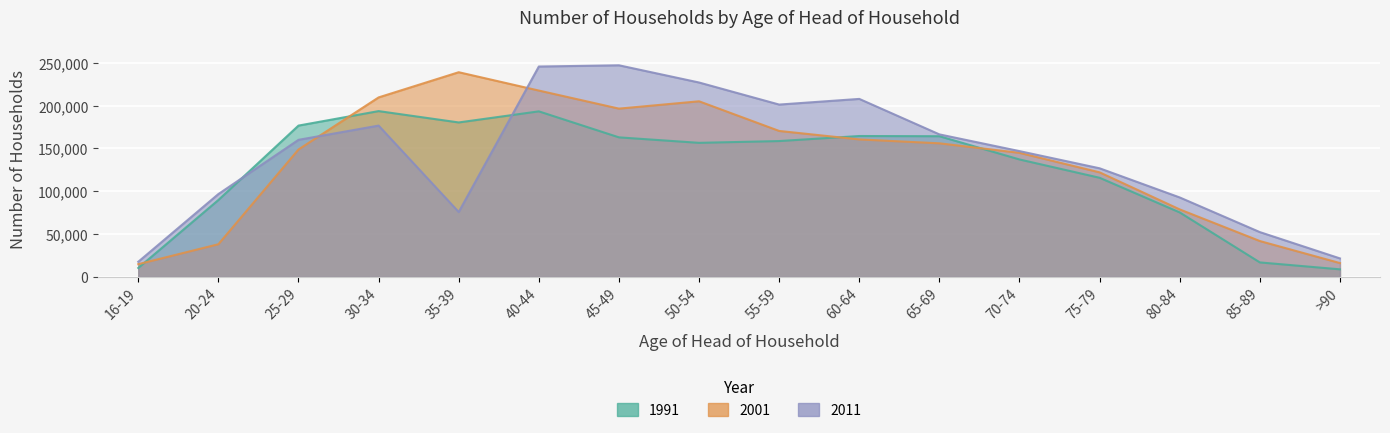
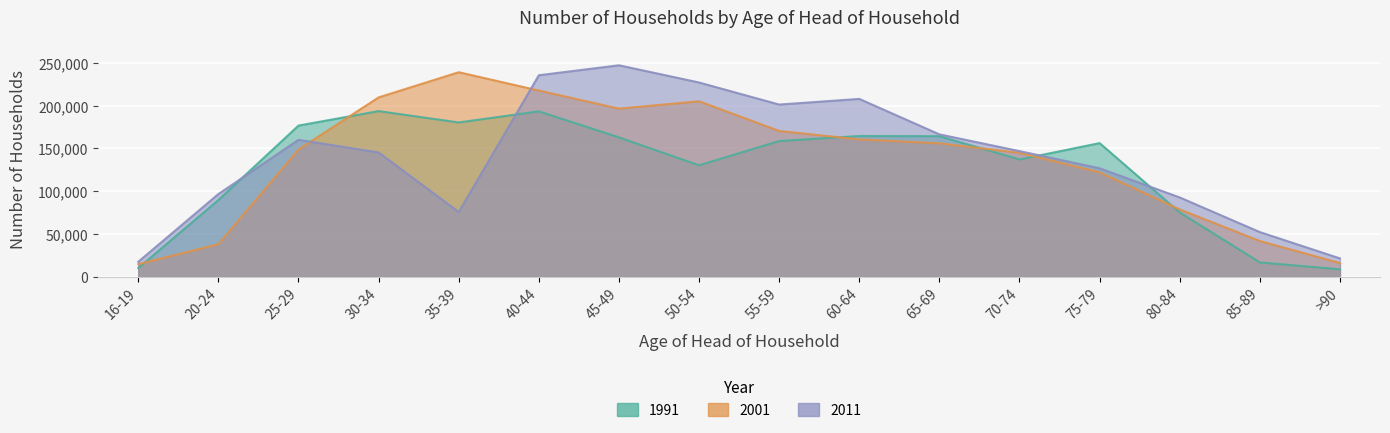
  {
    "1991": {
      "16-19": "10,000",
      "20-24": "90,000",
      "25-29": "180,000",
      "30-34": "190,000",
      "35-39": "180,000",
      "40-44": "190,000",
      "45-49": "160,000",
-     "50-54": "160,000",
+     "50-54": "130,000",
      "55-59": "160,000",
      "60-64": "160,000",
      "70-74": "140,000",
-     "75-79": "120,000",
+     "75-79": "160,000",
      "80-84": "80,000",
      "85-89": "20,000",
      ">90": "10,000"
    },
    "2001": {
      "20-24": "40,000",
      "25-29": "150,000",
      "30-34": "210,000",
      "35-39": "240,000",
      "40-44": "220,000",
      "45-49": "200,000",
      "50-54": "200,000",
      "55-59": "170,000",
      "60-64": "160,000",
      "65-69": "160,000",
      "75-79": "120,000",
      "80-84": "80,000",
      "85-89": "40,000",
      ">90": "20,000"
    },
    "2011": {
      "20-24": "100,000",
      "25-29": "160,000",
-     "30-34": "180,000",
+     "30-34": "150,000",
      "35-39": "80,000",
-     "40-44": "250,000",
+     "40-44": "240,000",
      "45-49": "250,000",
      "50-54": "230,000",
      "55-59": "200,000",
      "60-64": "210,000",
      "75-79": "130,000",
      "80-84": "90,000",
      "85-89": "50,000",
      ">90": "20,000"
    }
  }
